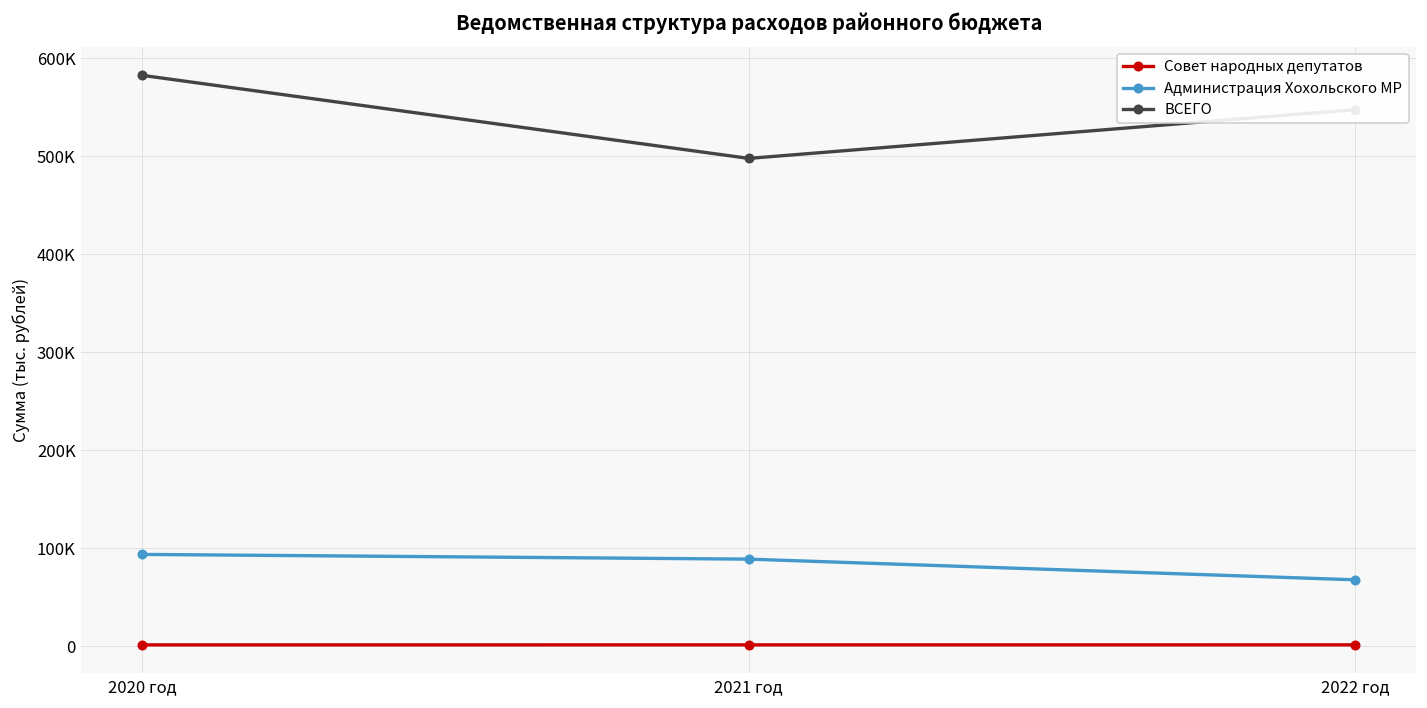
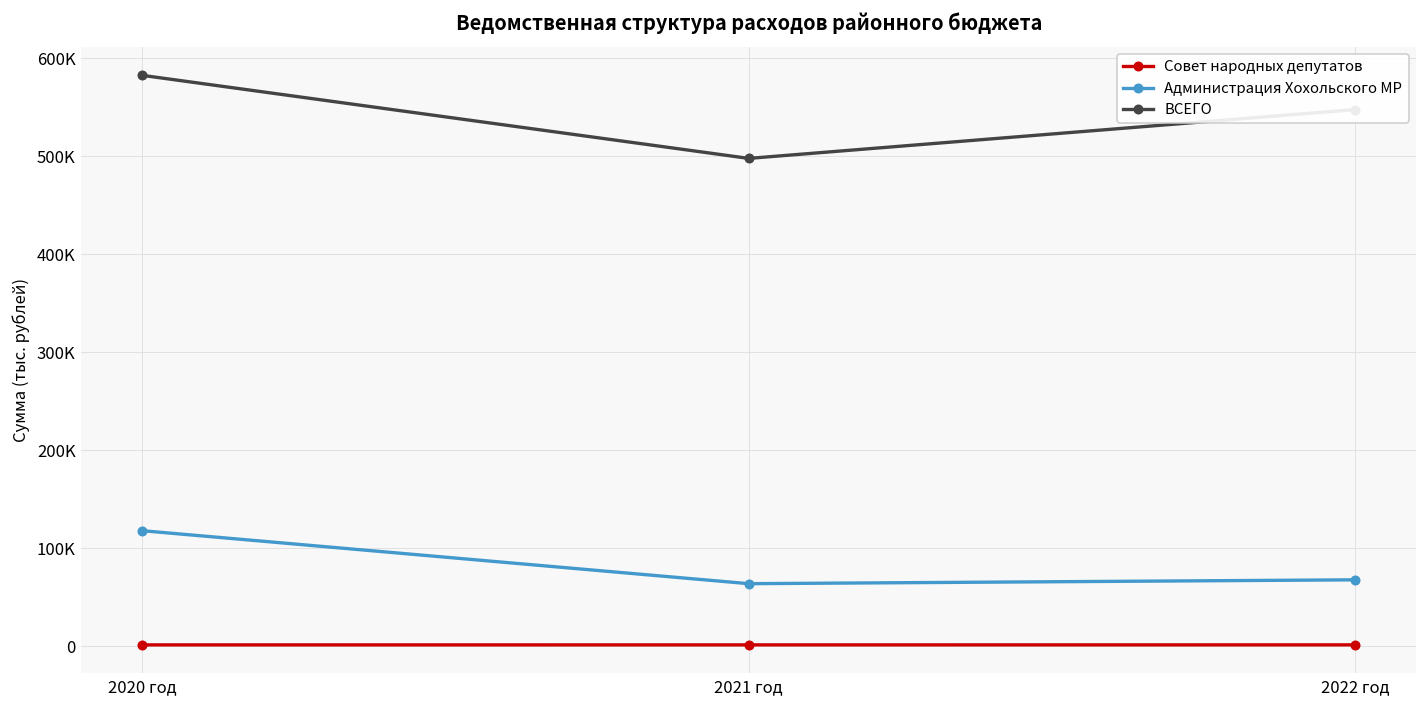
  {
    "Совет народных депутатов": {
      "2020 год": 0,
      "2021 год": 0,
      "2022 год": 0
    },
    "Администрация Хохольского МР": {
-     "2020 год": 90000,
-     "2021 год": 90000,
+     "2020 год": 120000,
+     "2021 год": 60000,
      "2022 год": 70000
    },
    "ВСЕГО": {
      "2020 год": 580000,
      "2021 год": 500000
    }
  }
